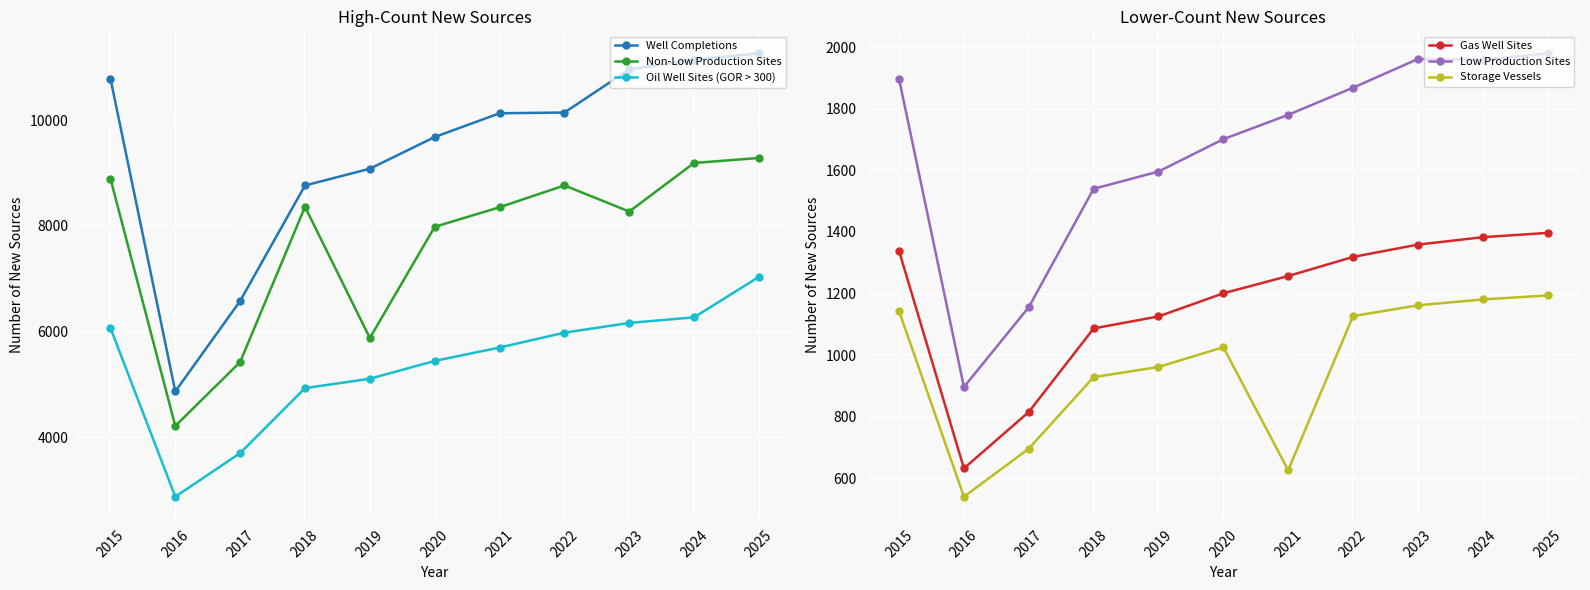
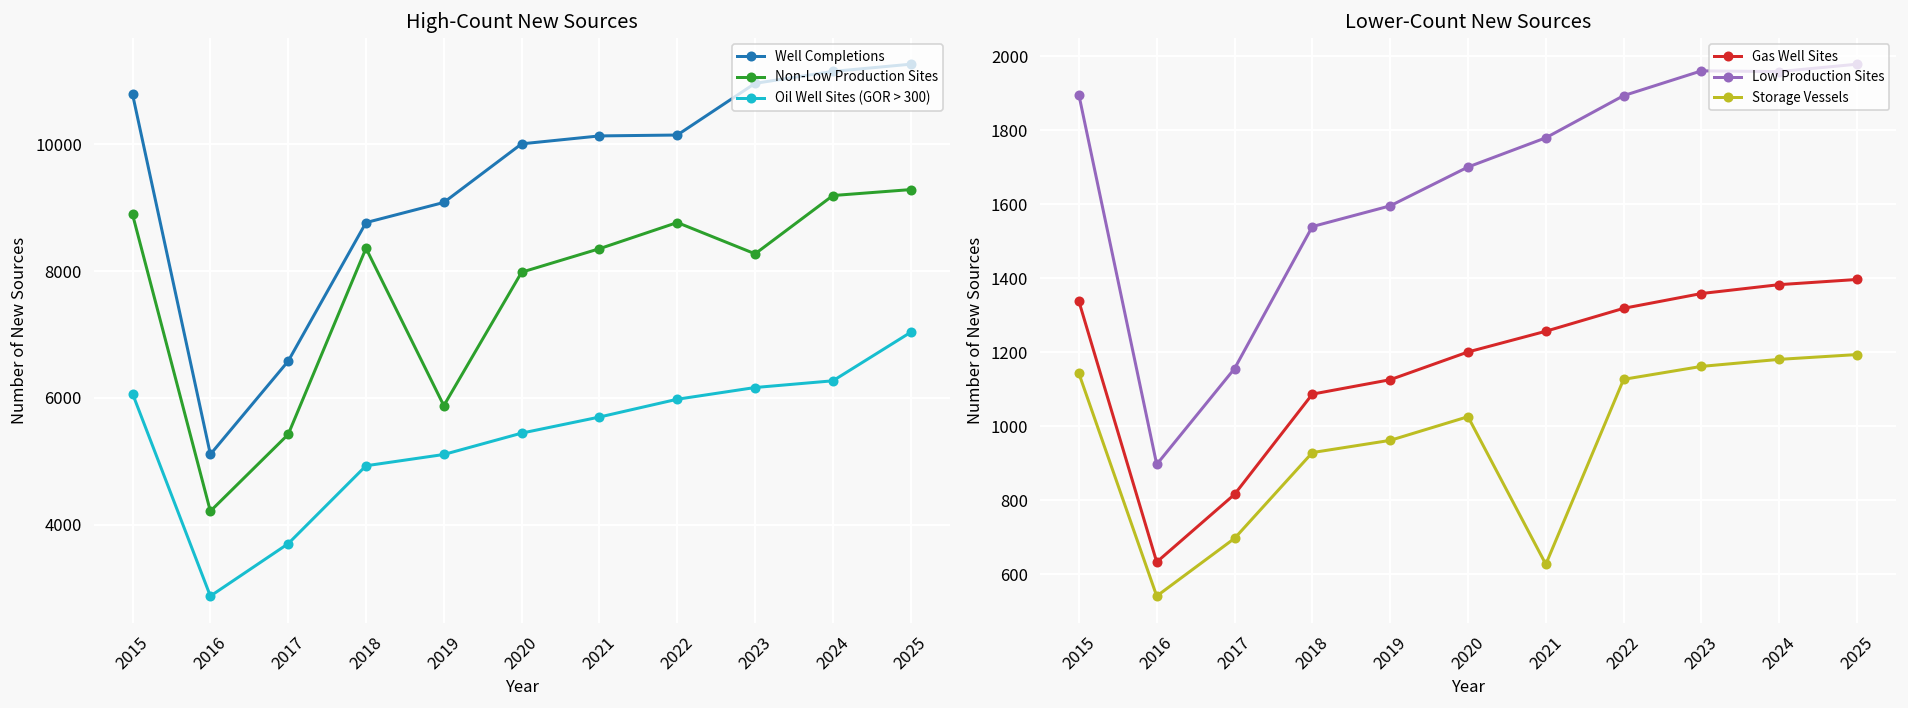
  {
    "High-Count New Sources": {
      "Well Completions": {
        "2015": 10800,
-       "2016": 4900,
+       "2016": 5100,
        "2017": 6600,
        "2018": 8800,
        "2019": 9100,
-       "2020": 9700,
+       "2020": 10000,
        "2021": 10100,
        "2022": 10100
      },
      "Non-Low Production Sites": {
        "2015": 8900,
        "2016": 4200,
        "2017": 5400,
        "2018": 8400,
        "2019": 5900,
        "2020": 8000,
        "2021": 8400,
        "2022": 8800,
        "2023": 8300,
        "2024": 9200,
        "2025": 9300
      },
      "Oil Well Sites (GOR > 300)": {
        "2015": 6100,
        "2016": 2900,
        "2017": 3700,
        "2018": 4900,
        "2019": 5100,
        "2020": 5400,
        "2021": 5700,
        "2022": 6000,
        "2023": 6200,
        "2024": 6300,
        "2025": 7000
      }
    },
    "Lower-Count New Sources": {
      "Gas Well Sites": {
        "2015": 1340,
        "2016": 630,
        "2017": 820,
        "2018": 1090,
        "2019": 1130,
        "2020": 1200,
        "2021": 1260,
        "2022": 1320,
        "2023": 1360,
        "2024": 1380,
        "2025": 1400
      },
      "Low Production Sites": {
        "2015": 1900,
        "2016": 900,
        "2017": 1160,
        "2018": 1540,
        "2019": 1600,
        "2020": 1700,
        "2021": 1780,
-       "2022": 1870,
+       "2022": 1890,
        "2023": 1960
      },
      "Storage Vessels": {
        "2015": 1140,
        "2016": 540,
        "2017": 700,
        "2018": 930,
        "2019": 960,
        "2020": 1030,
        "2021": 630,
        "2022": 1130,
        "2023": 1160,
        "2024": 1180,
        "2025": 1190
      }
    }
  }
